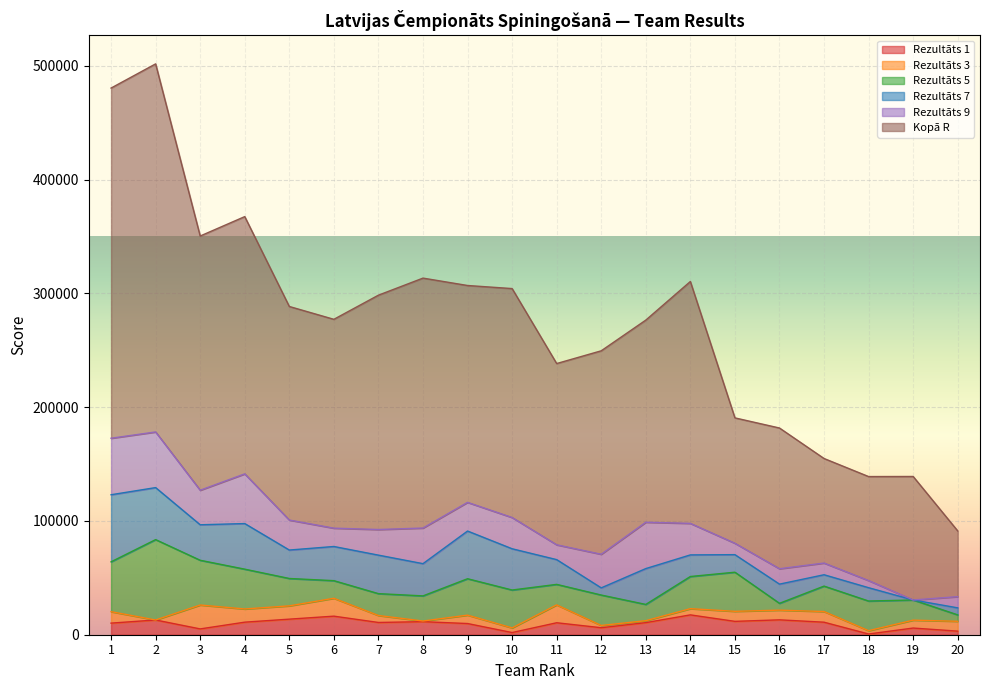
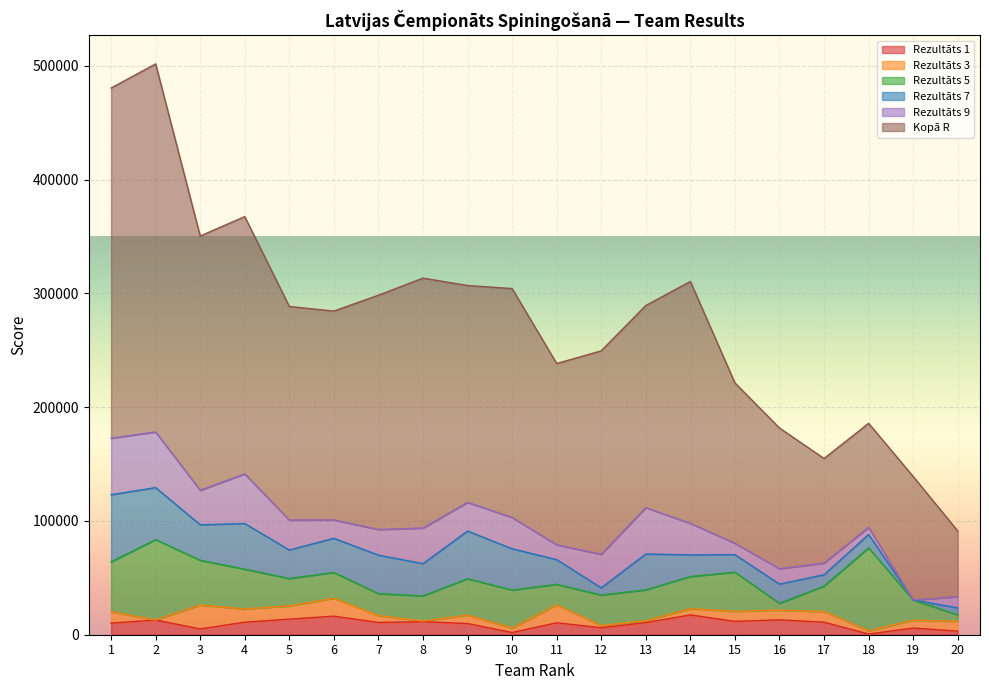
  {
    "Rezultāts 1": {
      "1": 10000,
      "3": 5000,
      "4": 11000,
      "5": 14000,
      "6": 16000,
      "7": 11000,
      "9": 10000,
      "10": 2000,
      "11": 11000,
      "14": 17000,
      "15": 12000,
      "16": 13000,
      "17": 11000,
      "18": 1000,
      "19": 6000,
      "20": 3000
    },
    "Rezultāts 3": {
      "1": 10000,
      "3": 21000,
      "4": 12000,
      "5": 12000,
      "6": 16000,
      "7": 6000,
      "9": 7000,
      "10": 4000,
      "11": 16000,
      "14": 5000,
      "15": 9000,
      "16": 9000,
      "17": 9000,
      "18": 3000,
      "19": 7000,
      "20": 9000
    },
    "Rezultāts 5": {
      "1": 44000,
      "2": 71000,
      "3": 39000,
      "4": 35000,
      "5": 24000,
-     "6": 15000,
+     "6": 23000,
      "7": 19000,
      "8": 22000,
      "9": 32000,
      "10": 33000,
      "11": 18000,
      "12": 27000,
-     "13": 14000,
+     "13": 27000,
      "14": 28000,
      "15": 34000,
      "16": 6000,
      "17": 22000,
-     "18": 26000,
+     "18": 73000,
      "20": 6000
    },
    "Rezultāts 7": {
      "1": 59000,
      "2": 46000,
      "3": 31000,
      "4": 40000,
      "5": 25000,
      "6": 30000,
      "7": 34000,
      "8": 28000,
      "9": 42000,
      "10": 36000,
      "11": 22000,
      "12": 6000,
      "13": 32000,
      "14": 19000,
      "15": 15000,
      "16": 17000,
      "17": 10000,
      "18": 12000,
      "20": 6000
    },
    "Rezultāts 9": {
      "1": 50000,
      "2": 49000,
      "3": 30000,
      "4": 44000,
      "5": 26000,
      "6": 16000,
      "7": 23000,
      "8": 31000,
      "9": 25000,
      "10": 27000,
      "11": 13000,
      "12": 30000,
      "13": 41000,
      "14": 28000,
      "15": 10000,
      "16": 14000,
      "17": 10000,
      "18": 6000,
      "20": 10000
    },
    "Kopā R": {
      "1": 308000,
      "2": 323000,
      "3": 223000,
      "4": 226000,
      "5": 188000,
      "6": 184000,
      "7": 206000,
      "8": 220000,
      "9": 191000,
      "10": 201000,
      "11": 159000,
      "12": 179000,
      "13": 178000,
      "14": 213000,
-     "15": 110000,
+     "15": 141000,
      "16": 124000,
      "17": 92000,
      "18": 91000,
      "19": 109000,
      "20": 58000
    }
  }
